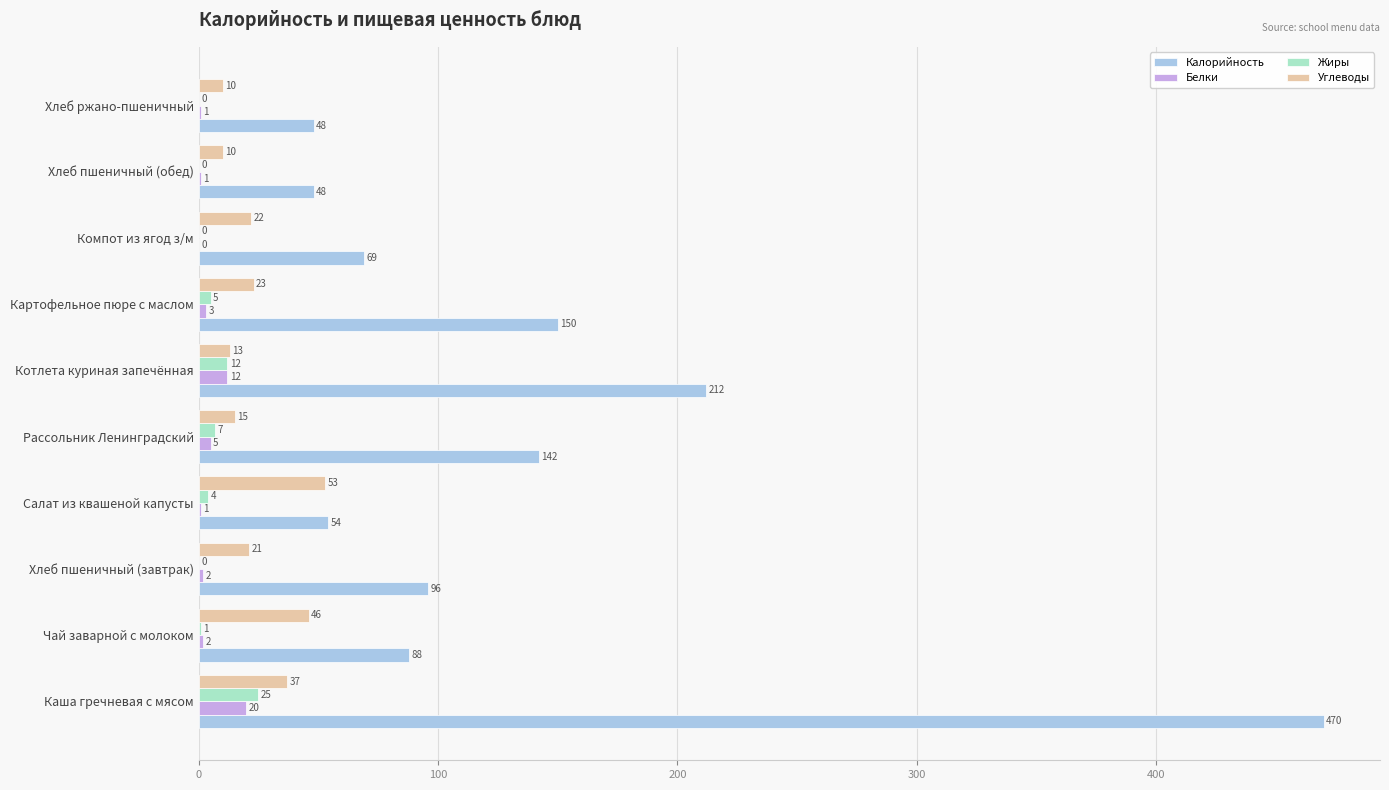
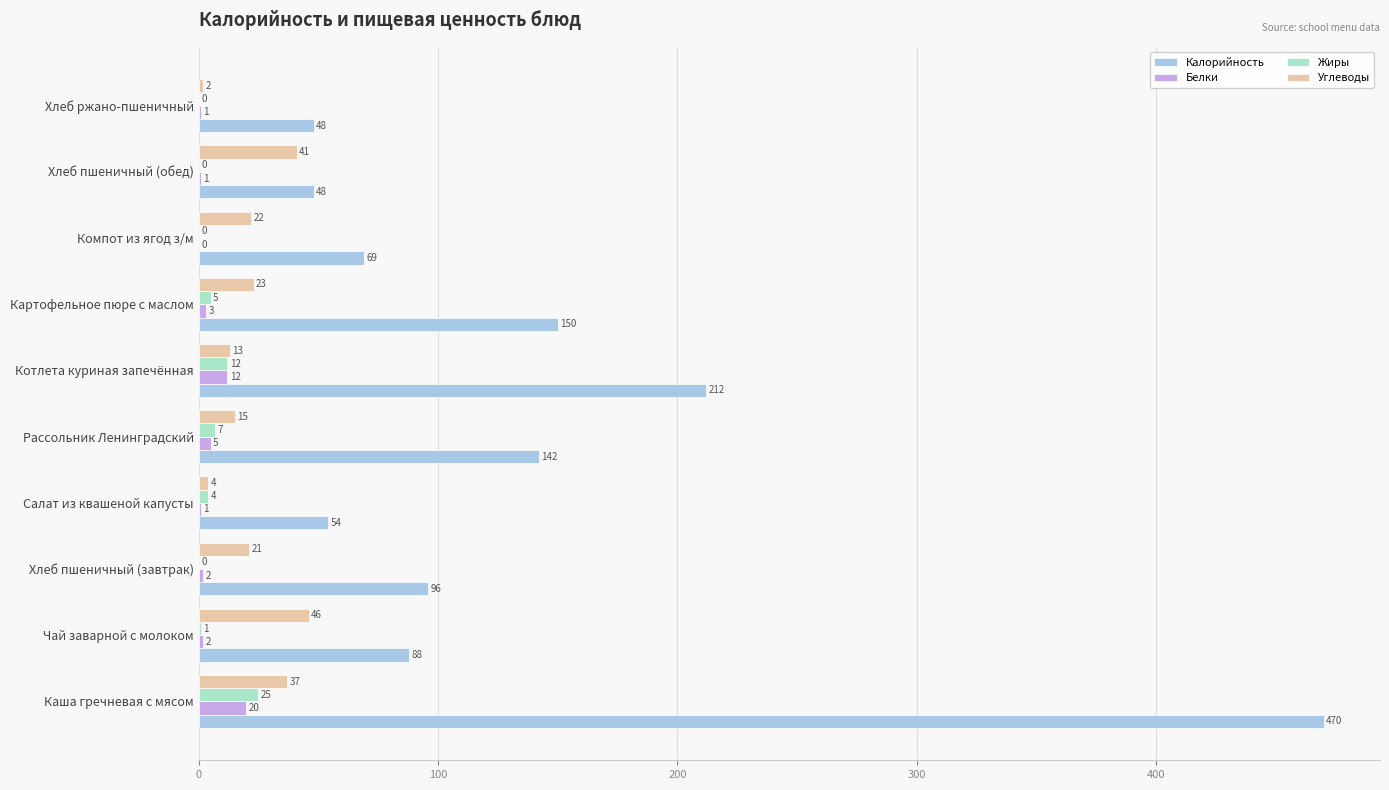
  {
    "Углеводы": {
-     "Хлеб ржано-пшеничный": 10,
-     "Хлеб пшеничный (обед)": 10,
+     "Хлеб ржано-пшеничный": 2,
+     "Хлеб пшеничный (обед)": 41,
      "Компот из ягод з/м": 22,
      "Картофельное пюре с маслом": 23,
      "Котлета куриная запечённая": 13,
      "Рассольник Ленинградский": 15,
-     "Салат из квашеной капусты": 53,
+     "Салат из квашеной капусты": 4,
      "Хлеб пшеничный (завтрак)": 21,
      "Чай заварной с молоком": 46,
      "Каша гречневая с мясом": 37
    }
  }
